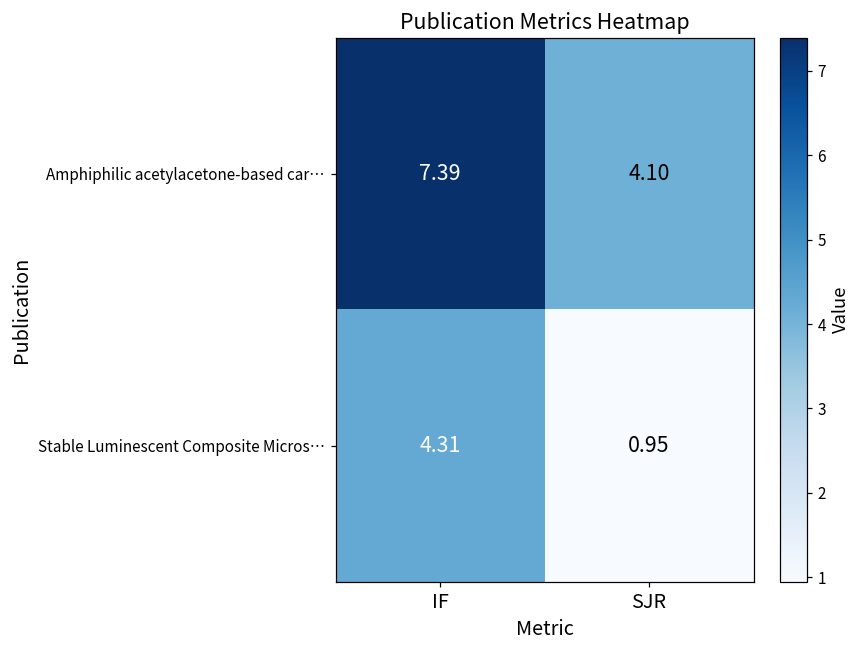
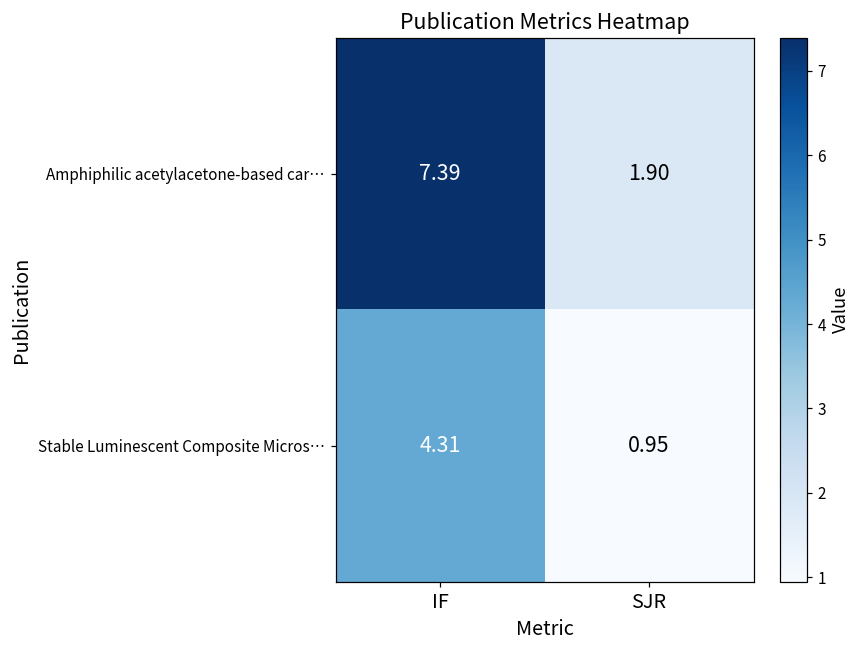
  {
    "Amphiphilic acetylacetone-based car…": {
      "IF": 7.39,
-     "SJR": 4.10
+     "SJR": 1.90
    },
    "Stable Luminescent Composite Micros…": {
      "IF": 4.31,
      "SJR": 0.95
    }
  }
